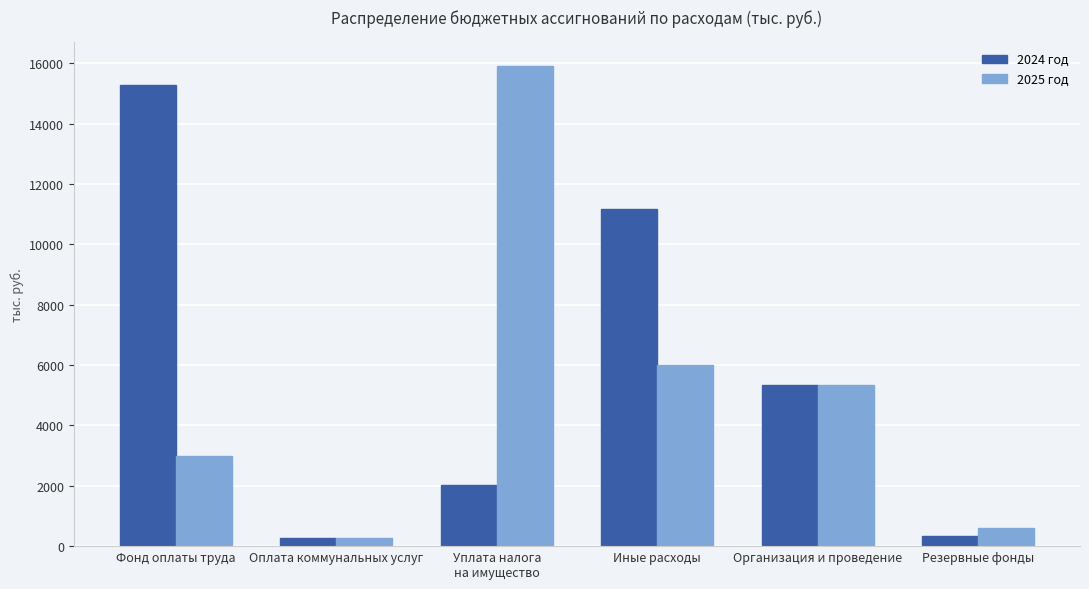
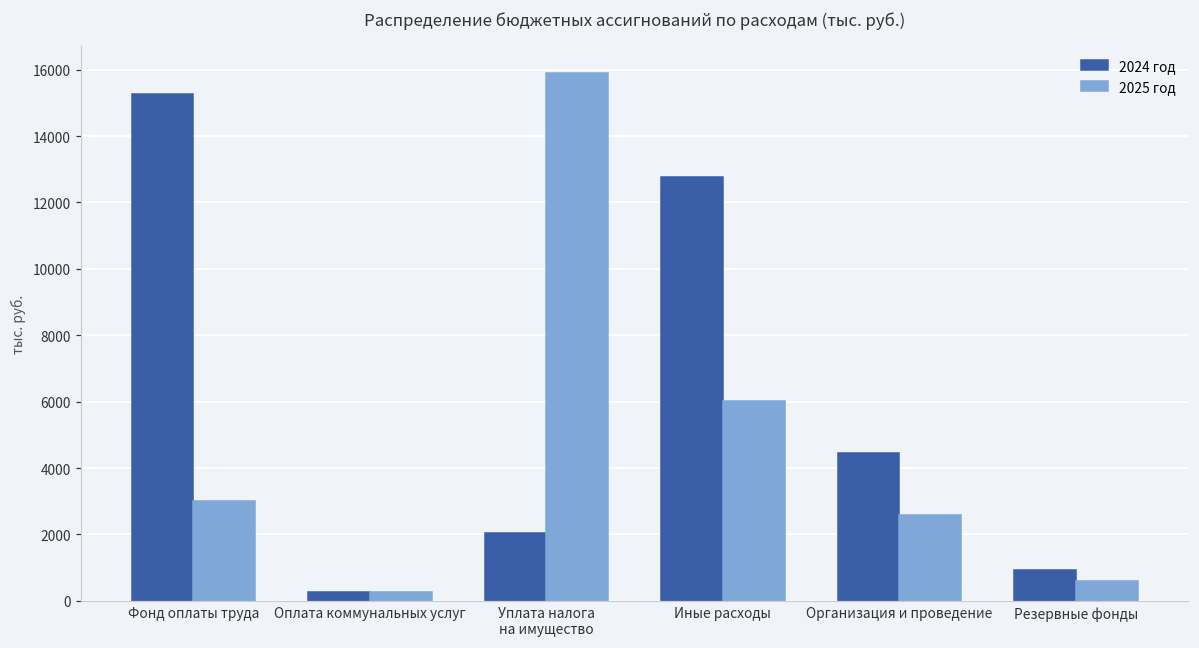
  {
    "2024 год": {
      "Фонд оплаты труда": 15300,
      "Оплата коммунальных услуг": 300,
      "Уплата налога на имущество": 2000,
-     "Иные расходы": 11200,
-     "Организация и проведение": 5300,
-     "Резервные фонды": 300
+     "Иные расходы": 12800,
+     "Организация и проведение": 4500,
+     "Резервные фонды": 900
    },
    "2025 год": {
      "Фонд оплаты труда": 3000,
      "Оплата коммунальных услуг": 300,
      "Уплата налога на имущество": 15900,
      "Иные расходы": 6000,
-     "Организация и проведение": 5300,
+     "Организация и проведение": 2600,
      "Резервные фонды": 600
    }
  }
